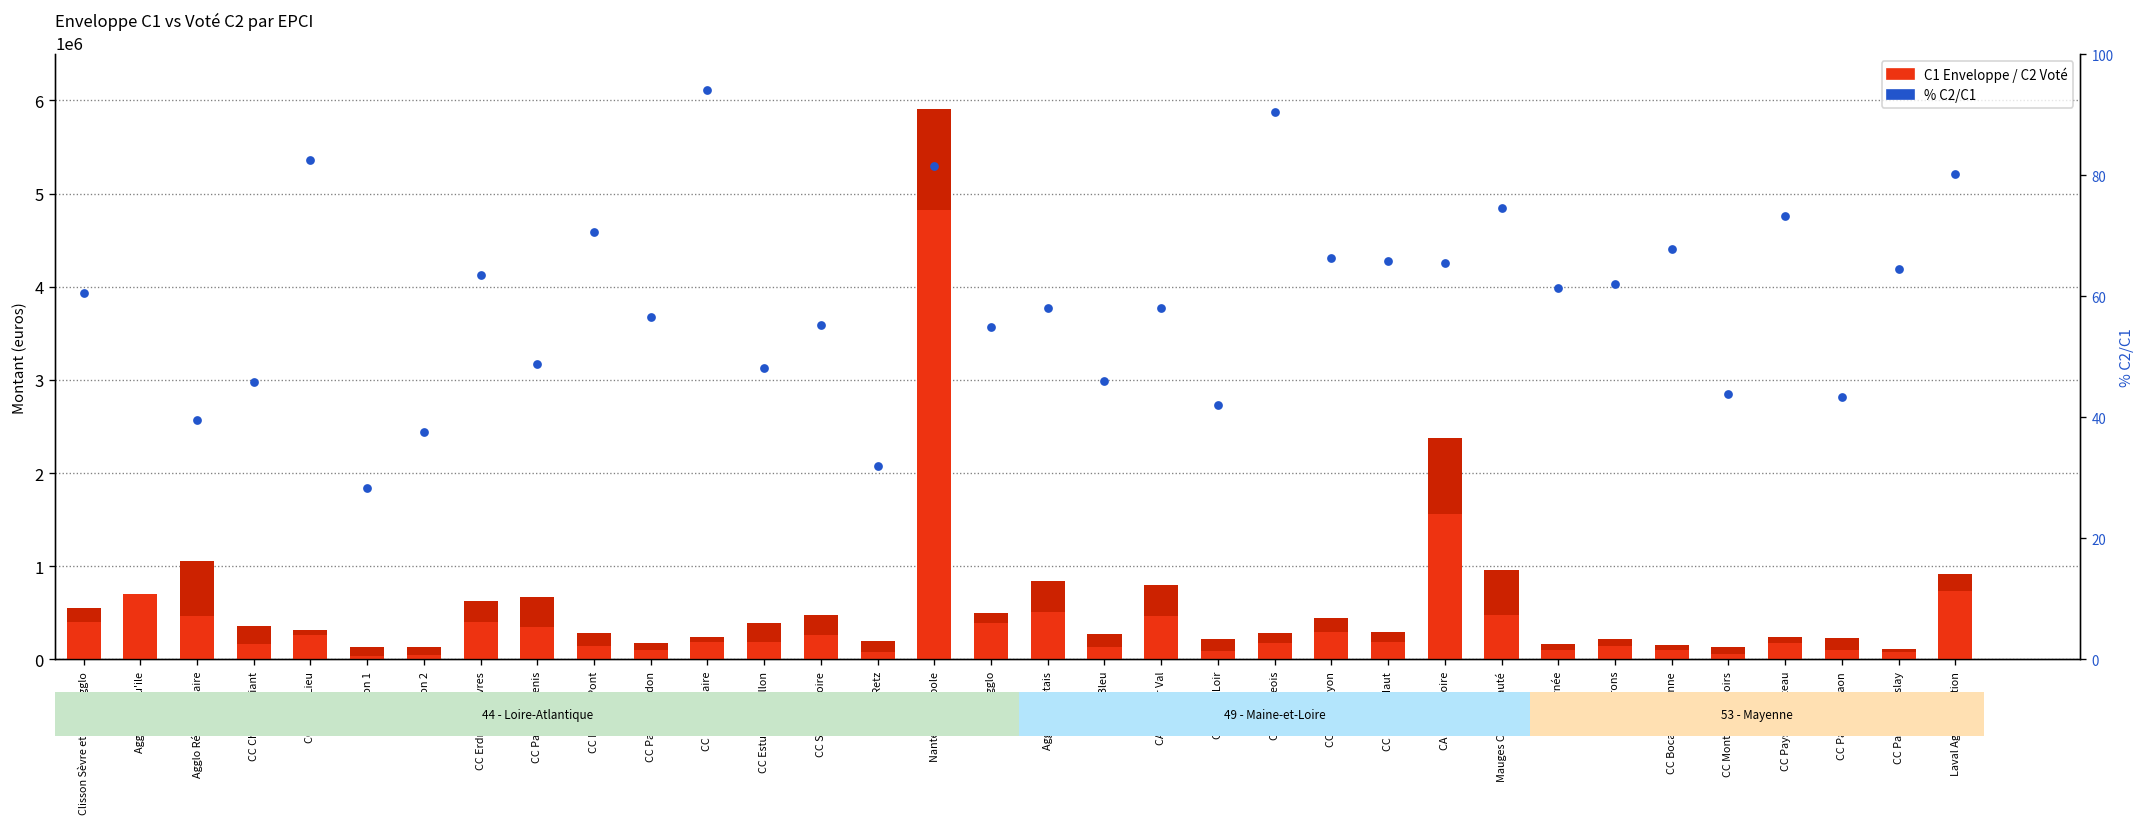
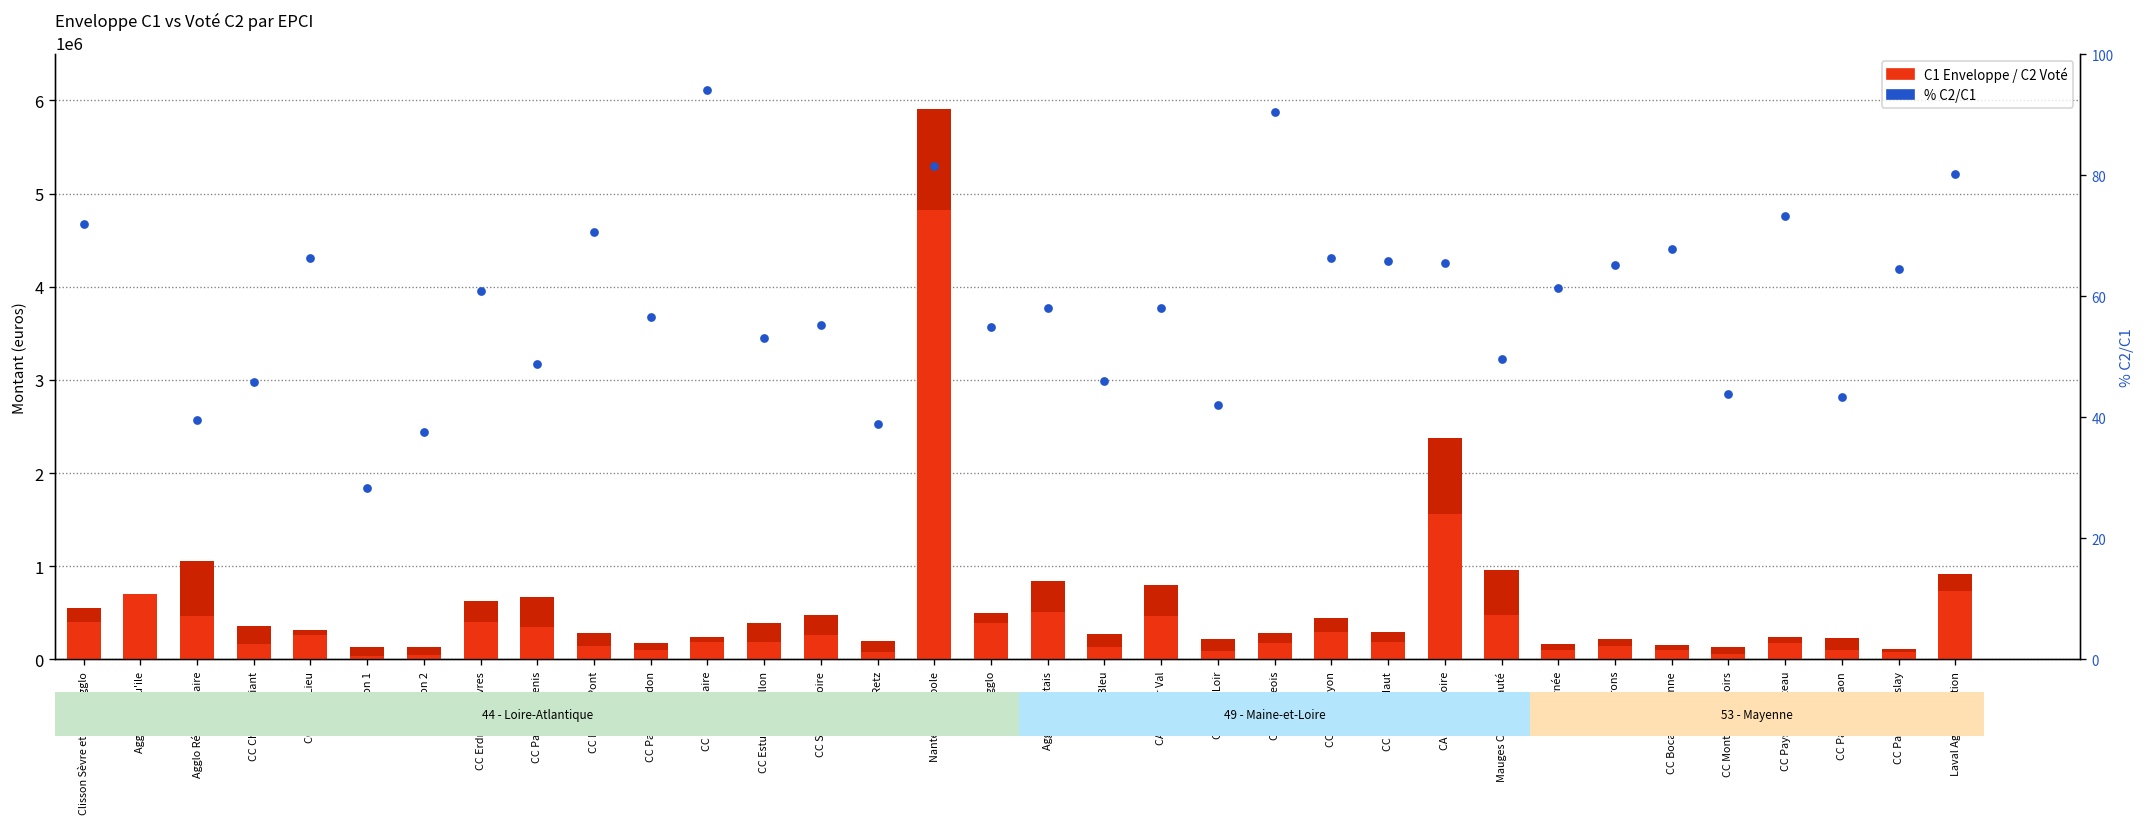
  {
    "% C2/C1": {
-     "Clisson Sèvre et Maine Agglo": 60,
-     "CC Grand Lieu": 83,
-     "CC Erdre et Gesvres": 63,
-     "CC Estuaire et Sillon": 48,
-     "CC Sud Retz": 32,
-     "Mauges Communauté": 75,
-     "CC Coëvrons": 62
+     "Clisson Sèvre et Maine Agglo": 72,
+     "CC Grand Lieu": 66,
+     "CC Erdre et Gesvres": 61,
+     "CC Estuaire et Sillon": 53,
+     "CC Sud Retz": 39,
+     "Mauges Communauté": 50,
+     "CC Coëvrons": 65
    }
  }
